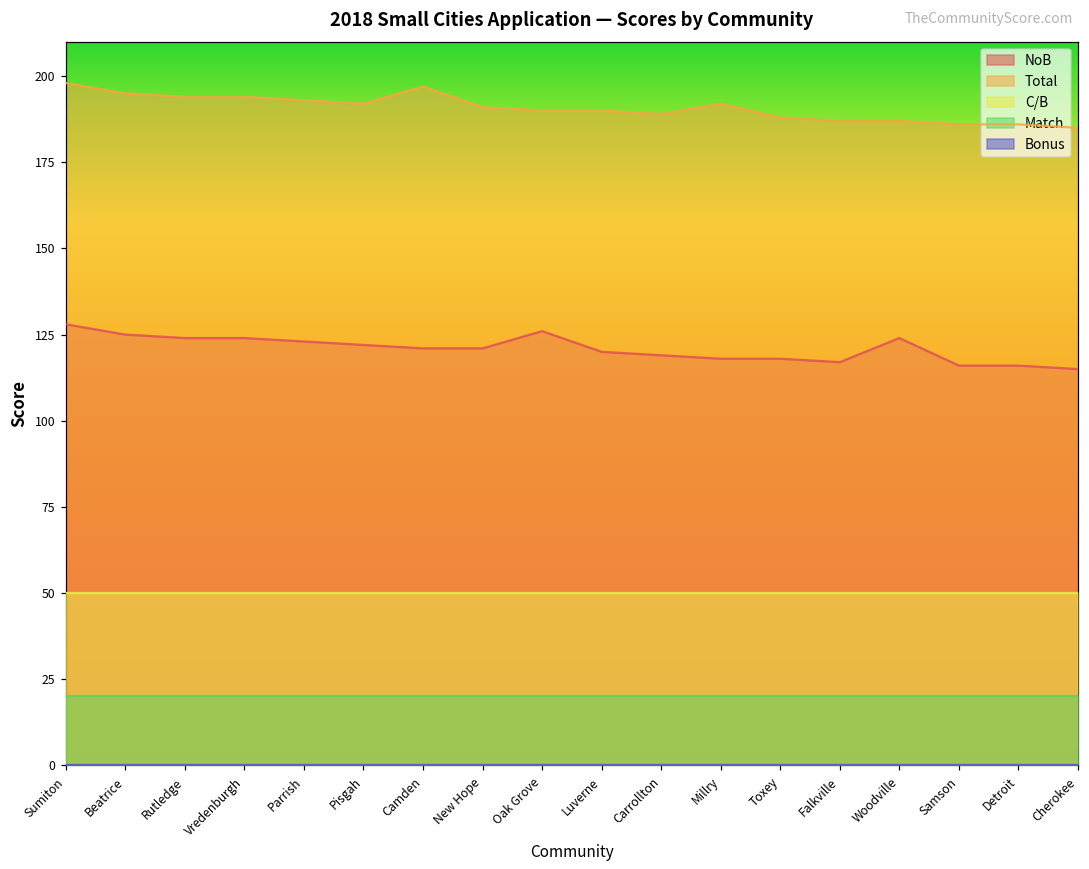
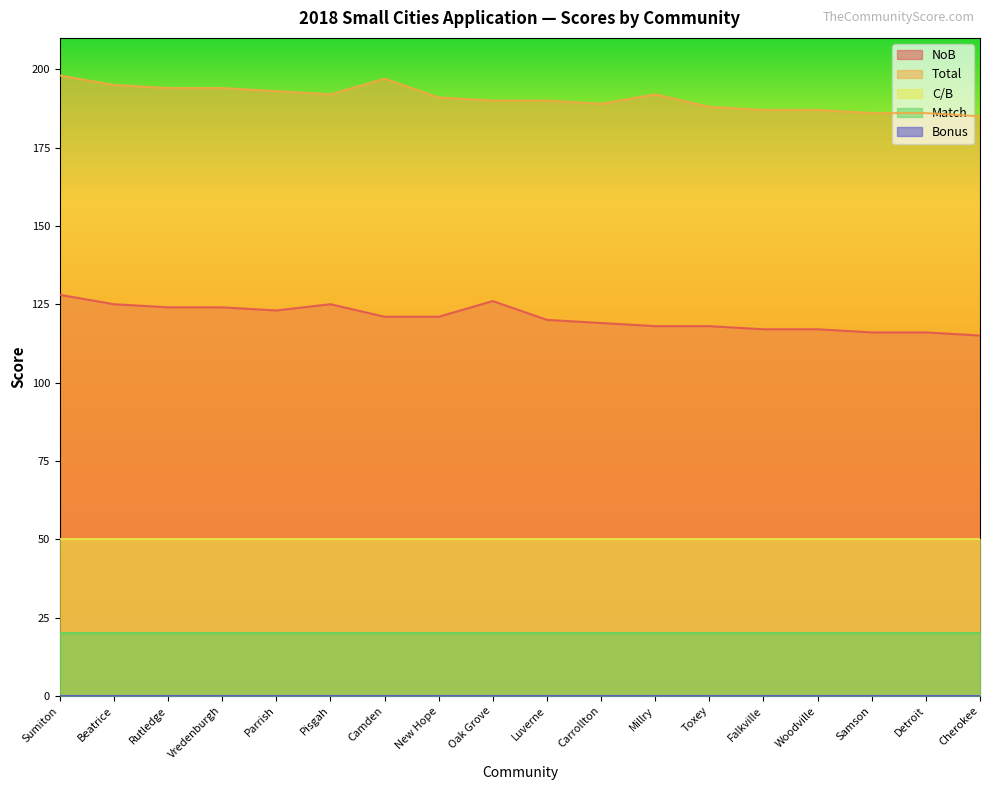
  {
    "NoB": {
      "Sumiton": 128,
      "Beatrice": 125,
      "Rutledge": 124,
      "Vredenburgh": 124,
      "Parrish": 123,
-     "Pisgah": 122,
+     "Pisgah": 125,
      "Camden": 121,
      "New Hope": 121,
      "Oak Grove": 126,
      "Luverne": 120,
      "Carrollton": 119,
      "Millry": 118,
      "Toxey": 118,
      "Falkville": 117,
-     "Woodville": 124,
+     "Woodville": 117,
      "Samson": 116,
      "Detroit": 116,
      "Cherokee": 115
    },
    "Match": {
      "Sumiton": 20,
      "Beatrice": 20,
      "Rutledge": 20,
      "Vredenburgh": 20,
      "Parrish": 20,
      "Pisgah": 20,
      "Camden": 20,
      "New Hope": 20,
      "Oak Grove": 20,
      "Luverne": 20,
      "Carrollton": 20,
      "Millry": 20,
      "Toxey": 20,
      "Falkville": 20,
      "Woodville": 20,
      "Samson": 20,
      "Detroit": 20,
      "Cherokee": 20
    },
    "Bonus": {
      "Sumiton": 0,
      "Beatrice": 0,
      "Rutledge": 0,
      "Vredenburgh": 0,
      "Parrish": 0,
      "Pisgah": 0,
      "Camden": 0,
      "New Hope": 0,
      "Oak Grove": 0,
      "Luverne": 0,
      "Carrollton": 0,
      "Millry": 0,
      "Toxey": 0,
      "Falkville": 0,
      "Woodville": 0,
      "Samson": 0,
      "Detroit": 0,
      "Cherokee": 0
    }
  }
